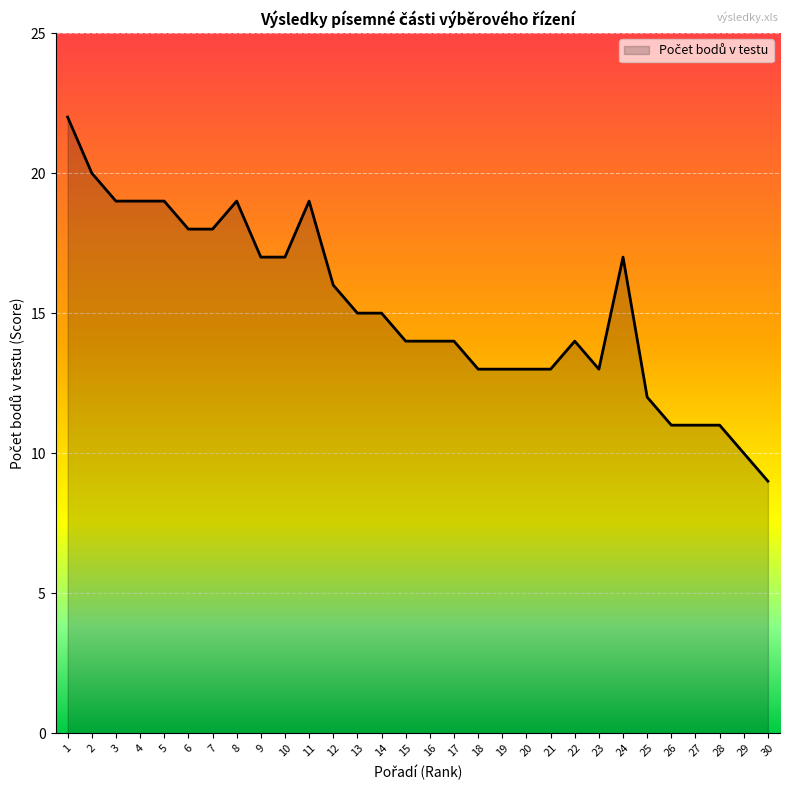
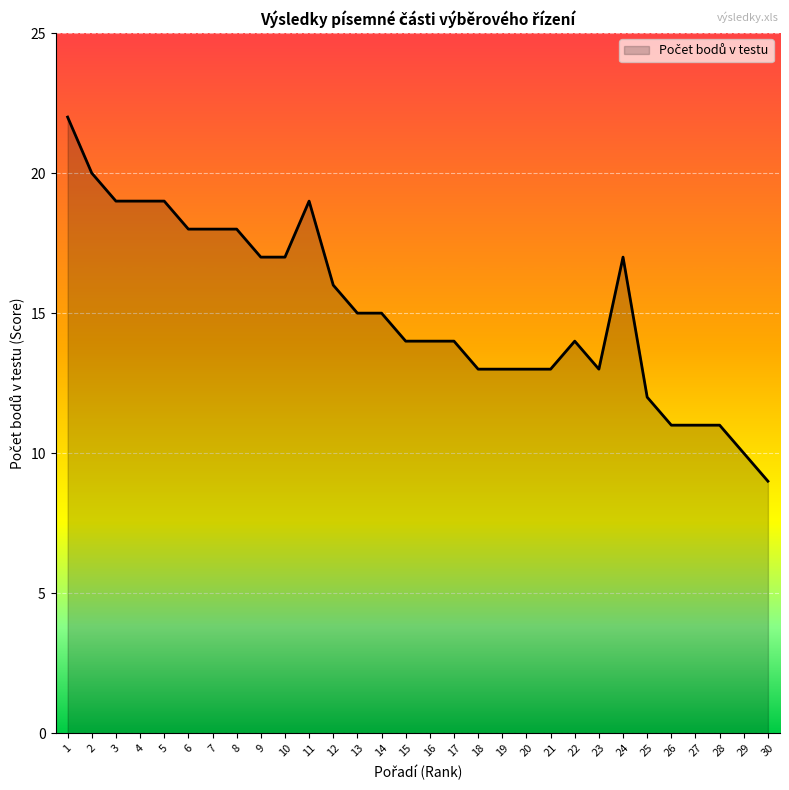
  {
    "1": 22,
    "2": 20,
    "3": 19,
    "4": 19,
    "5": 19,
    "6": 18,
    "7": 18,
-   "8": 19,
+   "8": 18,
    "9": 17,
    "10": 17,
    "11": 19,
    "12": 16,
    "13": 15,
    "14": 15,
    "15": 14,
    "16": 14,
    "17": 14,
    "18": 13,
    "19": 13,
    "20": 13,
    "21": 13,
    "22": 14,
    "23": 13,
    "24": 17,
    "25": 12,
    "26": 11,
    "27": 11,
    "28": 11,
    "29": 10,
    "30": 9
  }
